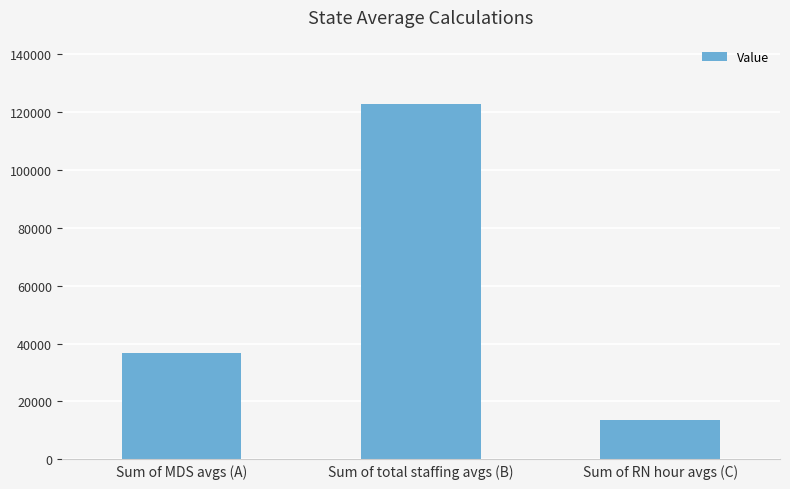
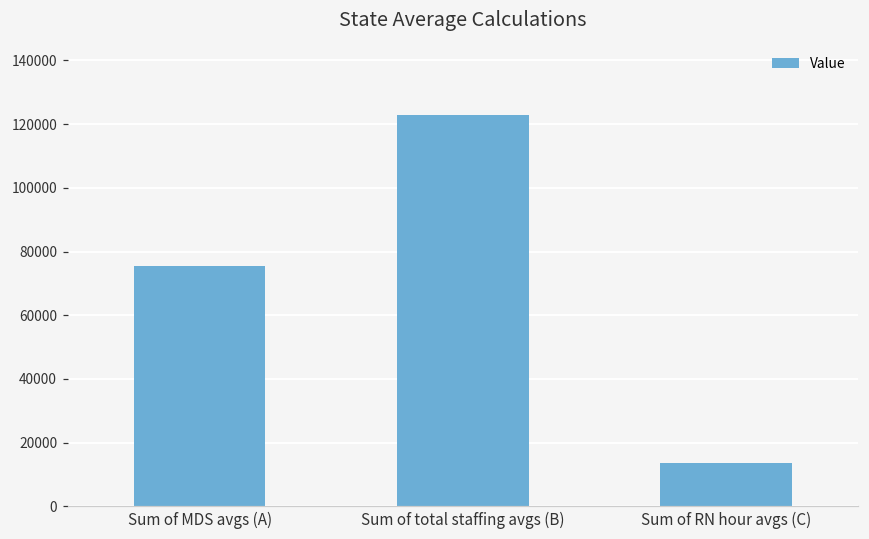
  {
-   "Sum of MDS avgs (A)": 37000,
+   "Sum of MDS avgs (A)": 75000,
    "Sum of total staffing avgs (B)": 123000,
    "Sum of RN hour avgs (C)": 14000
  }
